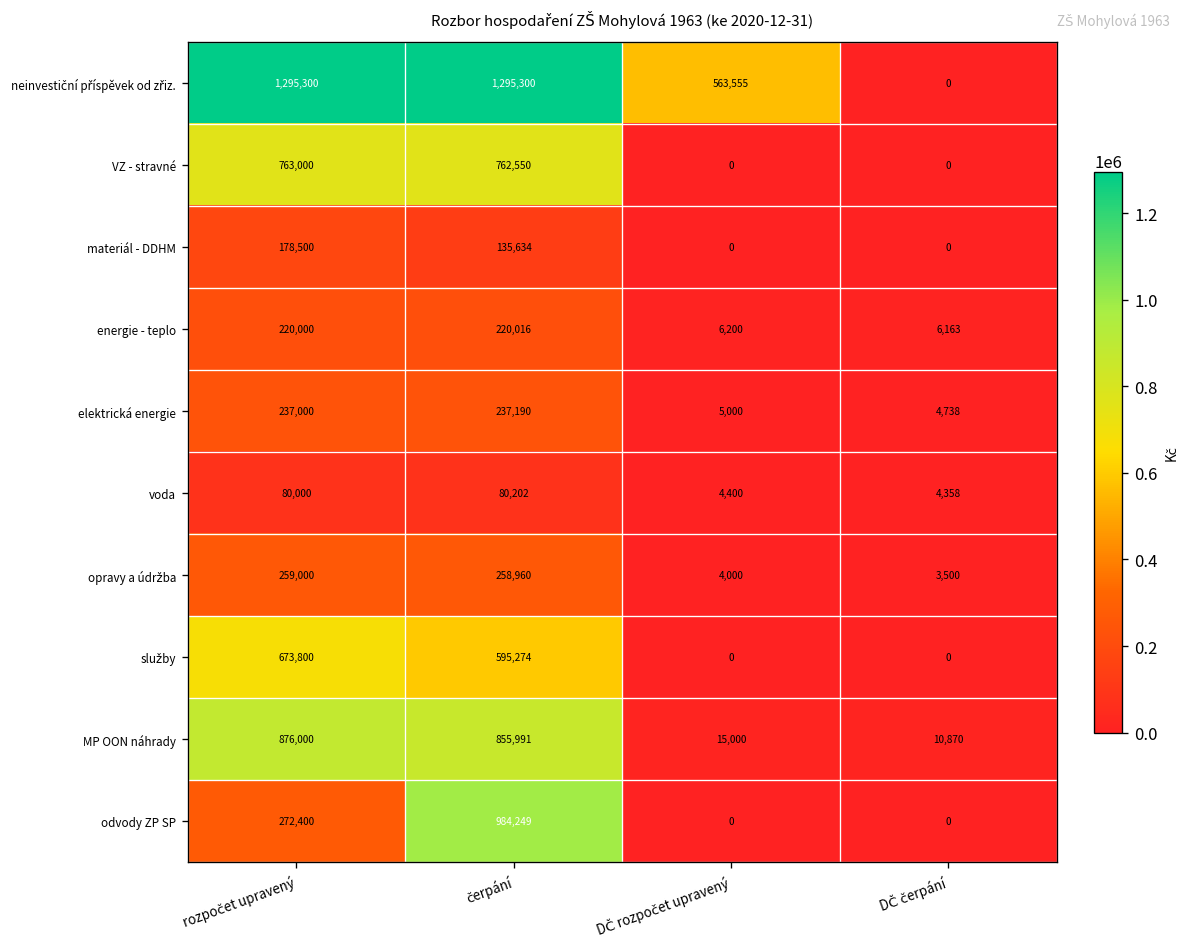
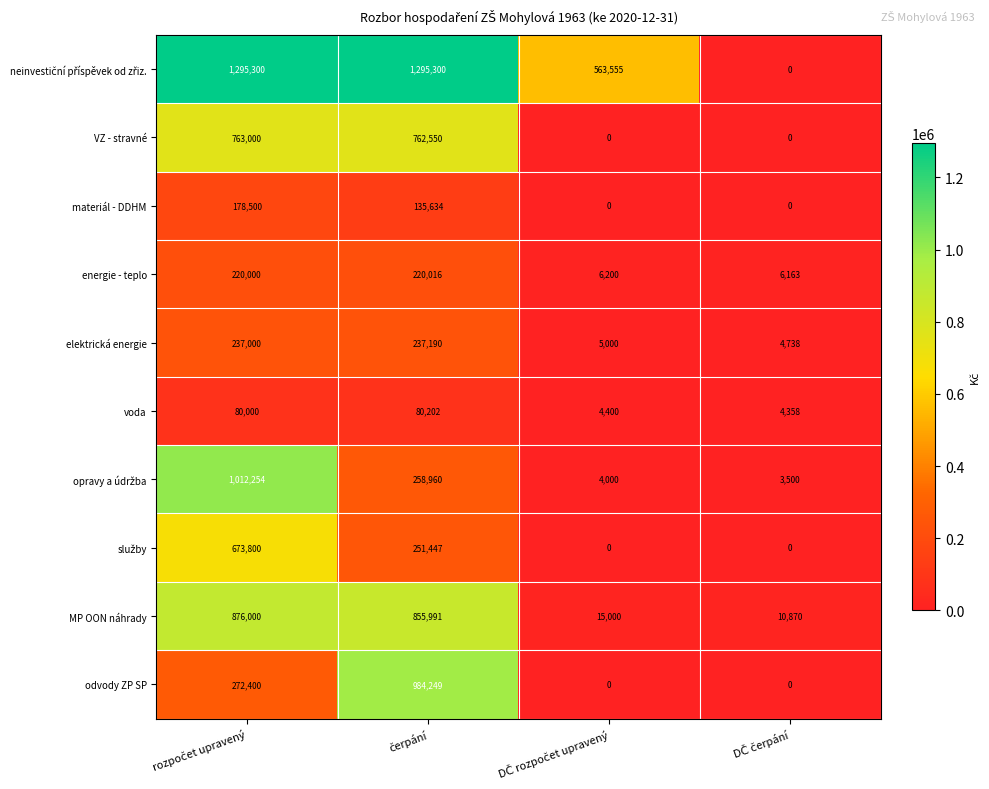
  {
    "neinvestiční příspěvek od zřiz.": {
      "rozpočet upravený": "1,295,300",
      "čerpání": "1,295,300",
      "DČ rozpočet upravený": "563,555",
      "DČ čerpání": "0"
    },
    "VZ - stravné": {
      "rozpočet upravený": "763,000",
      "čerpání": "762,550",
      "DČ rozpočet upravený": "0",
      "DČ čerpání": "0"
    },
    "materiál - DDHM": {
      "rozpočet upravený": "178,500",
      "čerpání": "135,634",
      "DČ rozpočet upravený": "0",
      "DČ čerpání": "0"
    },
    "energie - teplo": {
      "rozpočet upravený": "220,000",
      "čerpání": "220,016",
      "DČ rozpočet upravený": "6,200",
      "DČ čerpání": "6,163"
    },
    "elektrická energie": {
      "rozpočet upravený": "237,000",
      "čerpání": "237,190",
      "DČ rozpočet upravený": "5,000",
      "DČ čerpání": "4,738"
    },
    "voda": {
      "rozpočet upravený": "80,000",
      "čerpání": "80,202",
      "DČ rozpočet upravený": "4,400",
      "DČ čerpání": "4,358"
    },
    "opravy a údržba": {
-     "rozpočet upravený": "259,000",
+     "rozpočet upravený": "1,012,254",
      "čerpání": "258,960",
      "DČ rozpočet upravený": "4,000",
      "DČ čerpání": "3,500"
    },
    "služby": {
      "rozpočet upravený": "673,800",
-     "čerpání": "595,274",
+     "čerpání": "251,447",
      "DČ rozpočet upravený": "0",
      "DČ čerpání": "0"
    },
    "MP OON náhrady": {
      "rozpočet upravený": "876,000",
      "čerpání": "855,991",
      "DČ rozpočet upravený": "15,000",
      "DČ čerpání": "10,870"
    },
    "odvody ZP SP": {
      "rozpočet upravený": "272,400",
      "čerpání": "984,249",
      "DČ rozpočet upravený": "0",
      "DČ čerpání": "0"
    }
  }
